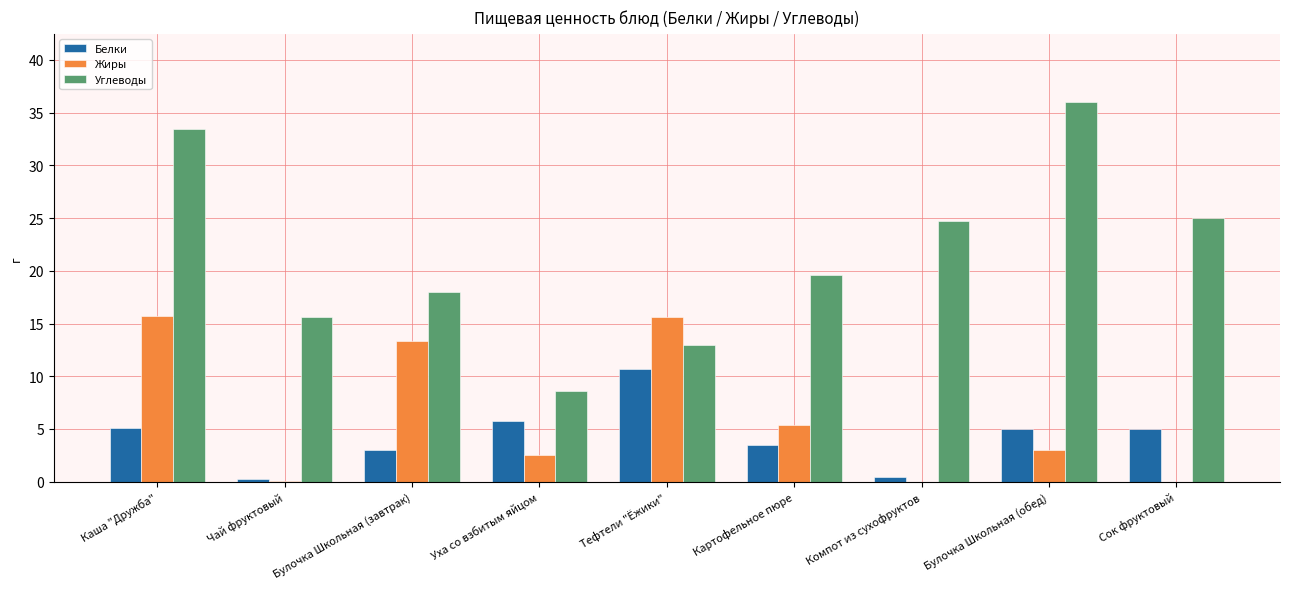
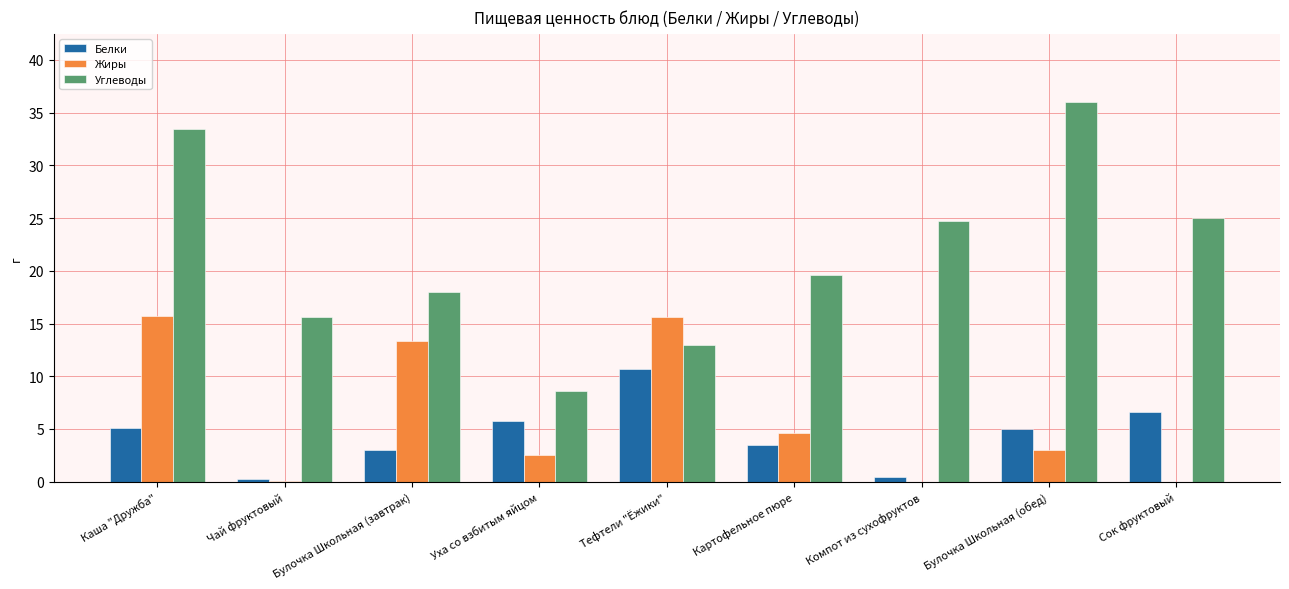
  {
    "Белки": {
      "Каша \"Дружба\"": 5.1,
      "Чай фруктовый": 0.3,
      "Булочка Школьная (завтрак)": 3.0,
      "Уха со взбитым яйцом": 5.8,
      "Тефтели \"Ёжики\"": 10.7,
      "Картофельное пюре": 3.5,
      "Компот из сухофруктов": 0.4,
      "Булочка Школьная (обед)": 5.0,
-     "Сок фруктовый": 5.0
+     "Сок фруктовый": 6.6
    },
    "Жиры": {
      "Каша \"Дружба\"": 15.7,
      "Булочка Школьная (завтрак)": 13.3,
      "Уха со взбитым яйцом": 2.5,
      "Тефтели \"Ёжики\"": 15.6,
-     "Картофельное пюре": 5.4,
+     "Картофельное пюре": 4.6,
      "Компот из сухофруктов": 0.0,
      "Булочка Школьная (обед)": 3.0,
      "Сок фруктовый": 0.0
    },
    "Углеводы": {
      "Каша \"Дружба\"": 33.5,
      "Чай фруктовый": 15.6,
      "Булочка Школьная (завтрак)": 18.0,
      "Уха со взбитым яйцом": 8.6,
      "Тефтели \"Ёжики\"": 13.0,
      "Картофельное пюре": 19.6,
      "Компот из сухофруктов": 24.7,
      "Булочка Школьная (обед)": 36.0,
      "Сок фруктовый": 25.0
    }
  }
